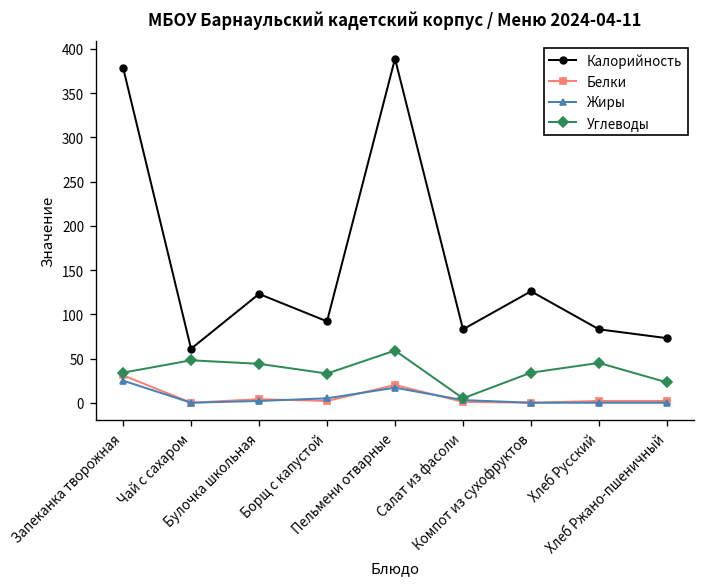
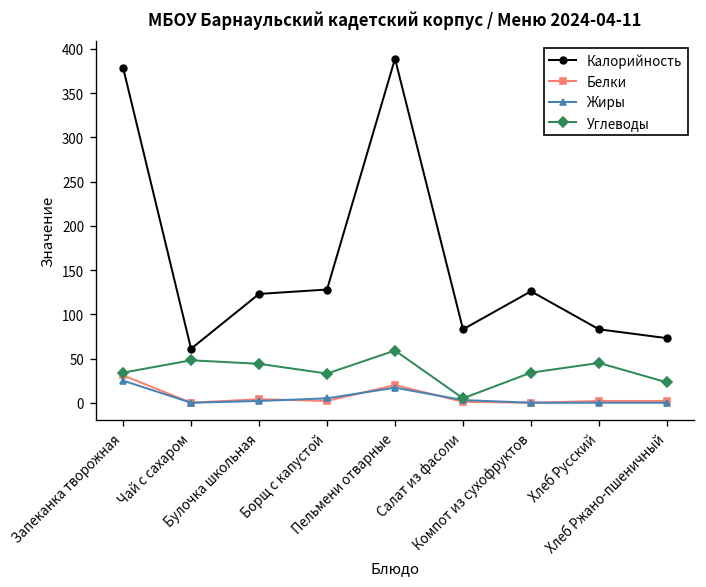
  {
    "Калорийность": {
      "Запеканка творожная": 380,
      "Чай с сахаром": 60,
      "Булочка школьная": 120,
-     "Борщ с капустой": 90,
+     "Борщ с капустой": 130,
      "Пельмени отварные": 390,
      "Салат из фасоли": 80,
      "Компот из сухофруктов": 130,
      "Хлеб Русский": 80,
      "Хлеб Ржано-пшеничный": 70
    },
    "Жиры": {
      "Запеканка творожная": 30
    },
    "Углеводы": {
      "Чай с сахаром": 50,
      "Булочка школьная": 40,
      "Борщ с капустой": 30,
      "Пельмени отварные": 60,
      "Компот из сухофруктов": 30,
      "Хлеб Русский": 50,
      "Хлеб Ржано-пшеничный": 20
    }
  }
